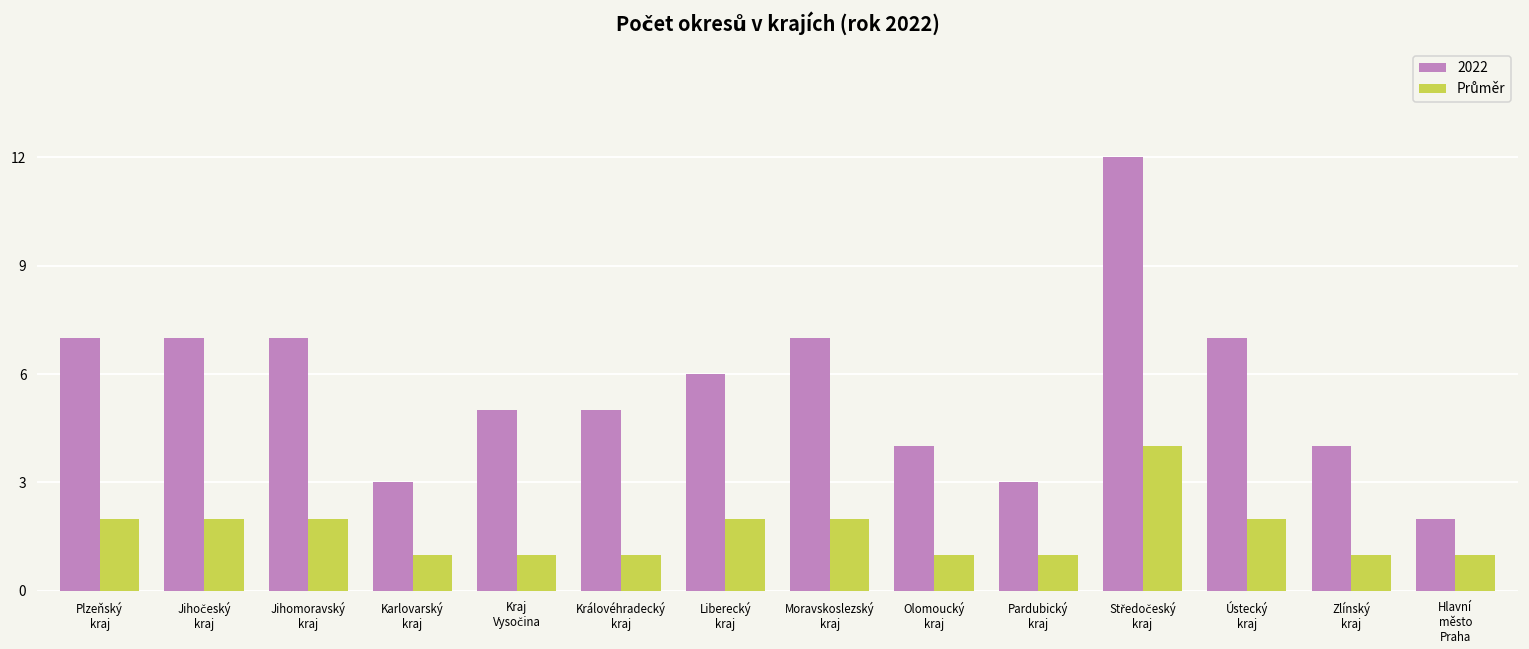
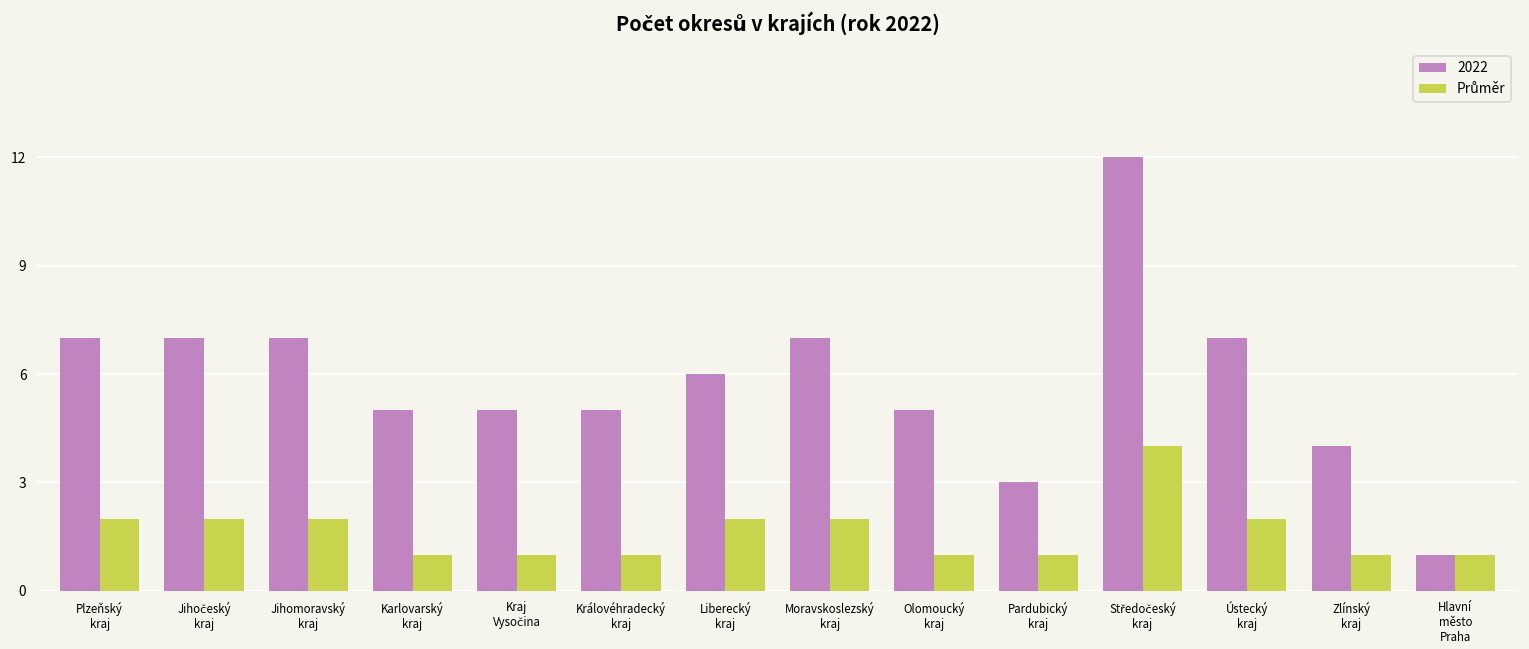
  {
    "2022": {
      "Plzeňský kraj": 7,
      "Jihočeský kraj": 7,
      "Jihomoravský kraj": 7,
-     "Karlovarský kraj": 3,
+     "Karlovarský kraj": 5,
      "Kraj Vysočina": 5,
      "Královéhradecký kraj": 5,
      "Liberecký kraj": 6,
      "Moravskoslezský kraj": 7,
-     "Olomoucký kraj": 4,
+     "Olomoucký kraj": 5,
      "Pardubický kraj": 3,
      "Středočeský kraj": 12,
      "Ústecký kraj": 7,
      "Zlínský kraj": 4,
-     "Hlavní město Praha": 2
+     "Hlavní město Praha": 1
    },
    "Průměr": {
      "Plzeňský kraj": 2,
      "Jihočeský kraj": 2,
      "Jihomoravský kraj": 2,
      "Karlovarský kraj": 1,
      "Kraj Vysočina": 1,
      "Královéhradecký kraj": 1,
      "Liberecký kraj": 2,
      "Moravskoslezský kraj": 2,
      "Olomoucký kraj": 1,
      "Pardubický kraj": 1,
      "Středočeský kraj": 4,
      "Ústecký kraj": 2,
      "Zlínský kraj": 1,
      "Hlavní město Praha": 1
    }
  }
